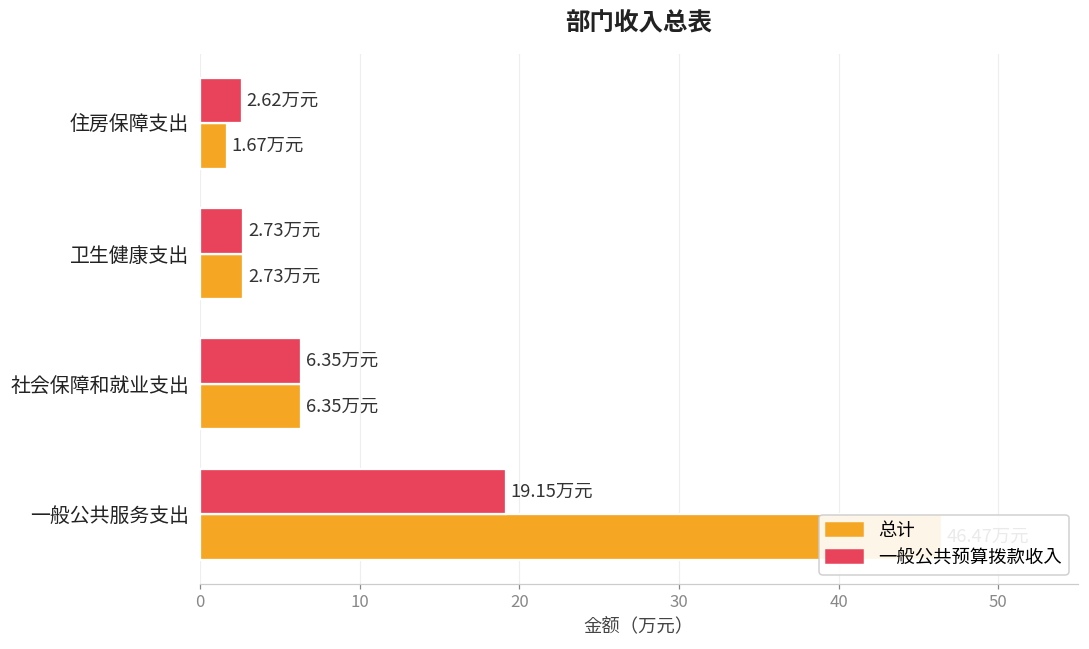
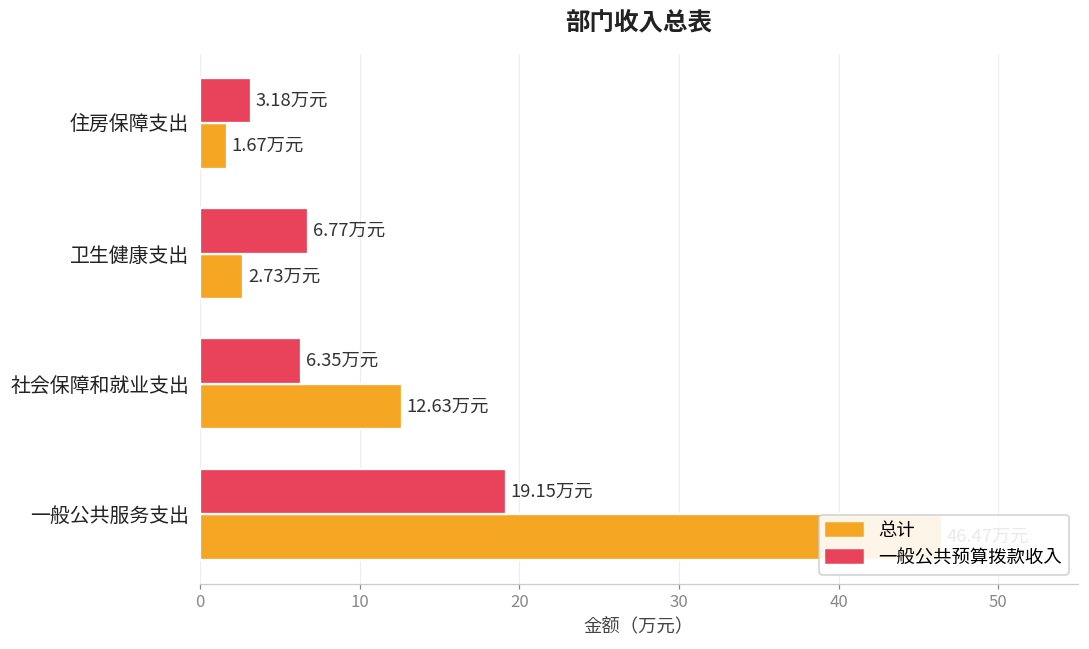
  {
    "总计": {
      "住房保障支出": 1.67,
      "卫生健康支出": 2.73,
-     "社会保障和就业支出": 6.35
+     "社会保障和就业支出": 12.63
    },
    "一般公共预算拨款收入": {
-     "住房保障支出": 2.62,
-     "卫生健康支出": 2.73,
+     "住房保障支出": 3.18,
+     "卫生健康支出": 6.77,
      "社会保障和就业支出": 6.35,
      "一般公共服务支出": 19.15
    }
  }
